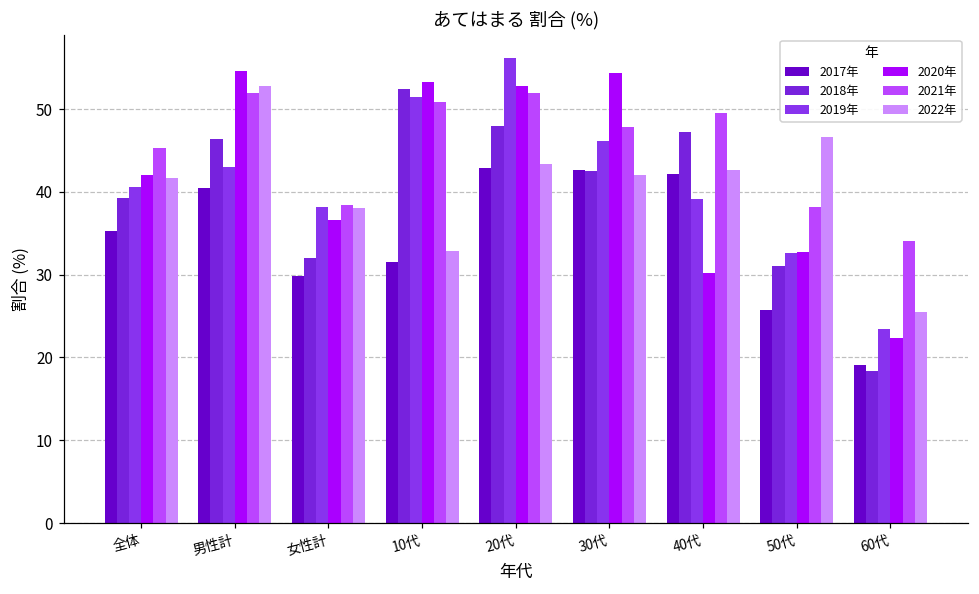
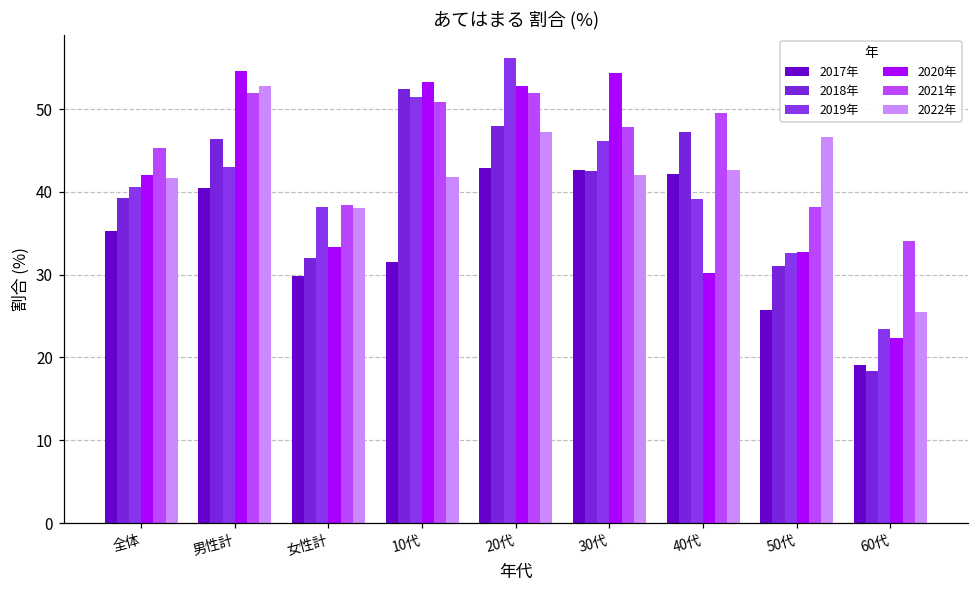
  {
    "2020年": {
      "全体": 42,
      "男性計": 55,
-     "女性計": 37,
+     "女性計": 33,
      "10代": 53,
      "20代": 53,
      "30代": 54,
      "40代": 30,
      "50代": 33,
      "60代": 22
    },
    "2022年": {
      "全体": 42,
      "男性計": 53,
      "女性計": 38,
-     "10代": 33,
-     "20代": 43,
+     "10代": 42,
+     "20代": 47,
      "30代": 42,
      "40代": 43,
      "50代": 47,
      "60代": 26
    }
  }
